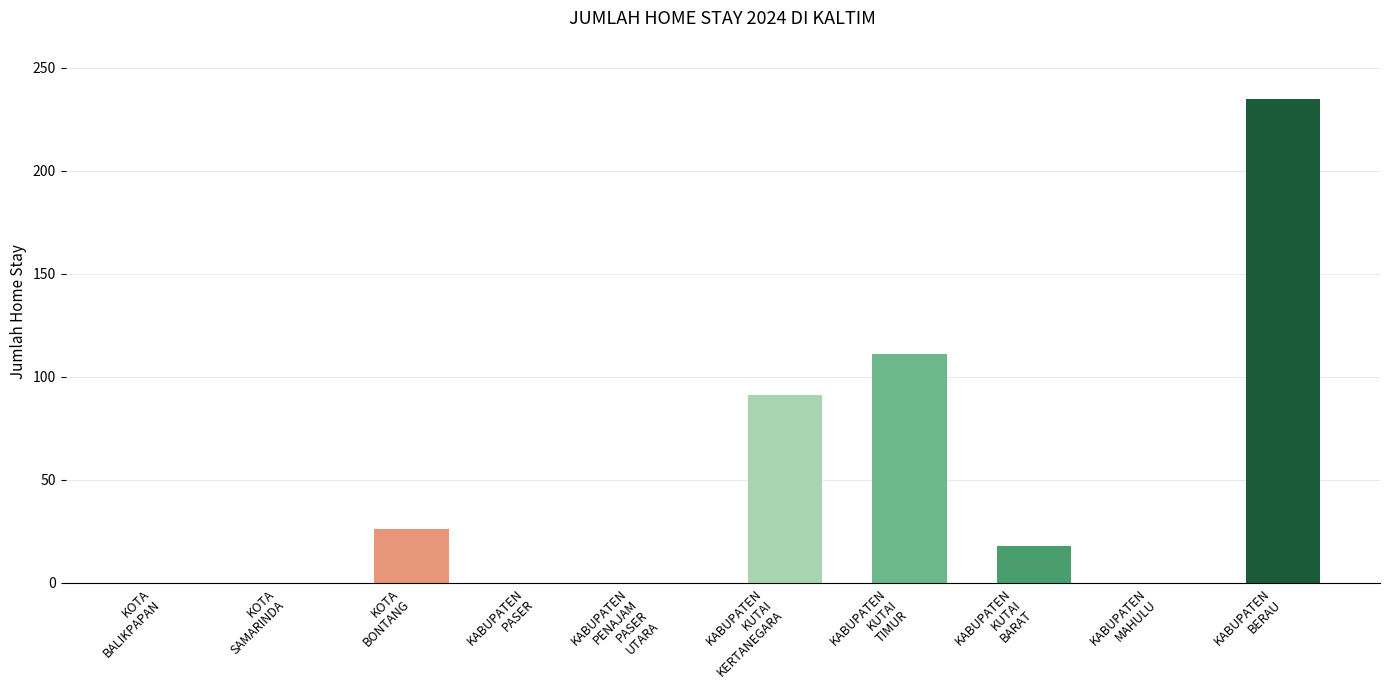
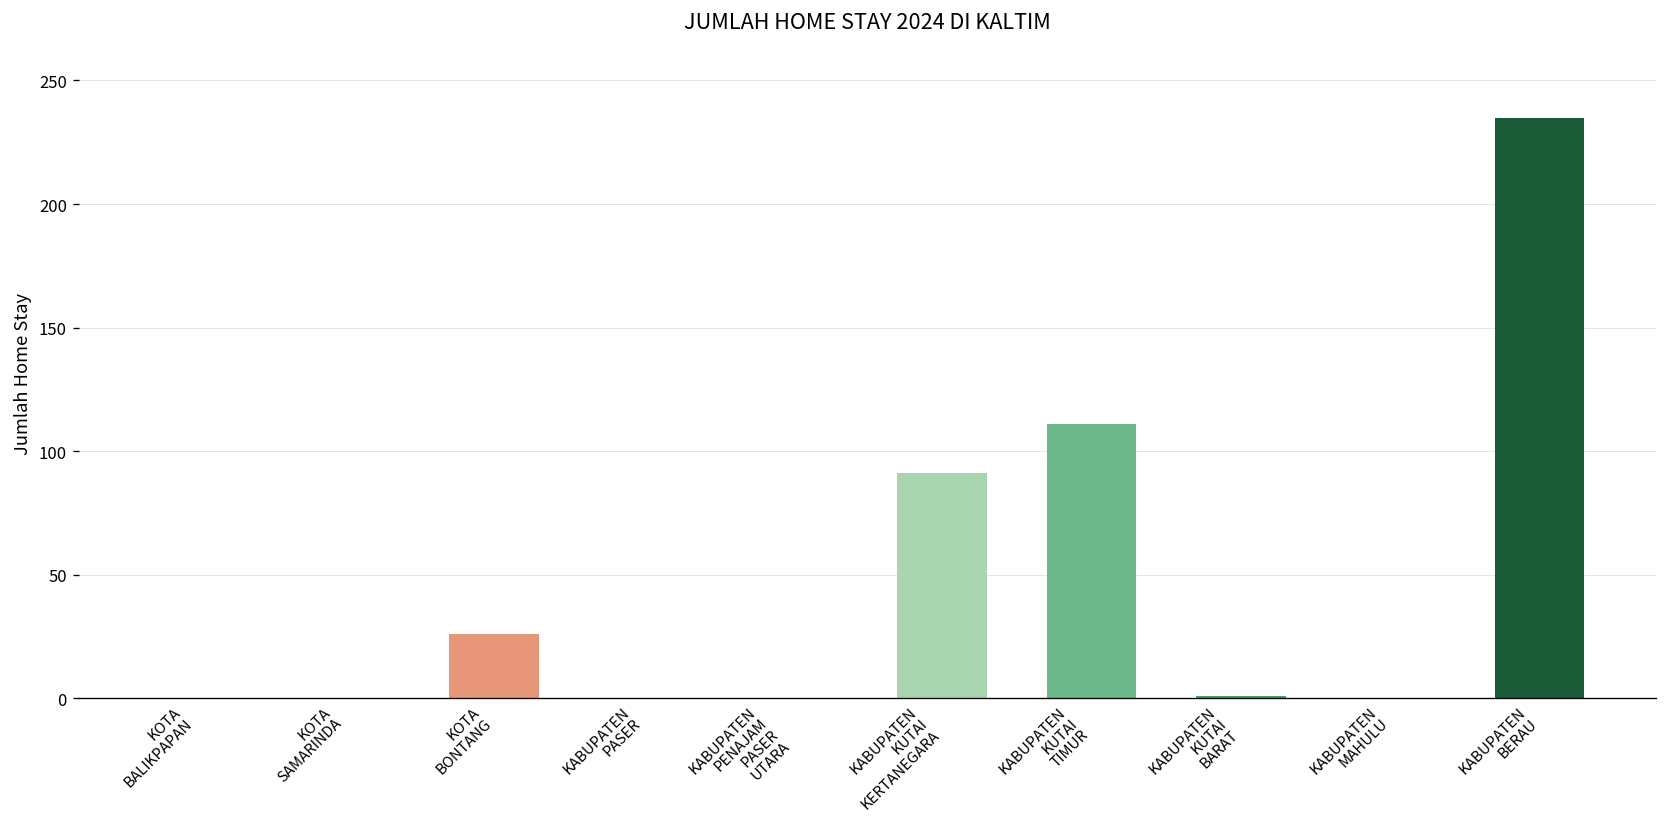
  {
    "KOTA BALIKPAPAN": 0,
    "KOTA SAMARINDA": 0,
    "KOTA BONTANG": 26,
    "KABUPATEN PASER": 0,
    "KABUPATEN PENAJAM PASER UTARA": 0,
    "KABUPATEN KUTAI KERTANEGARA": 91,
    "KABUPATEN KUTAI TIMUR": 111,
-   "KABUPATEN KUTAI BARAT": 18,
+   "KABUPATEN KUTAI BARAT": 1,
    "KABUPATEN MAHULU": 0,
    "KABUPATEN BERAU": 235
  }
